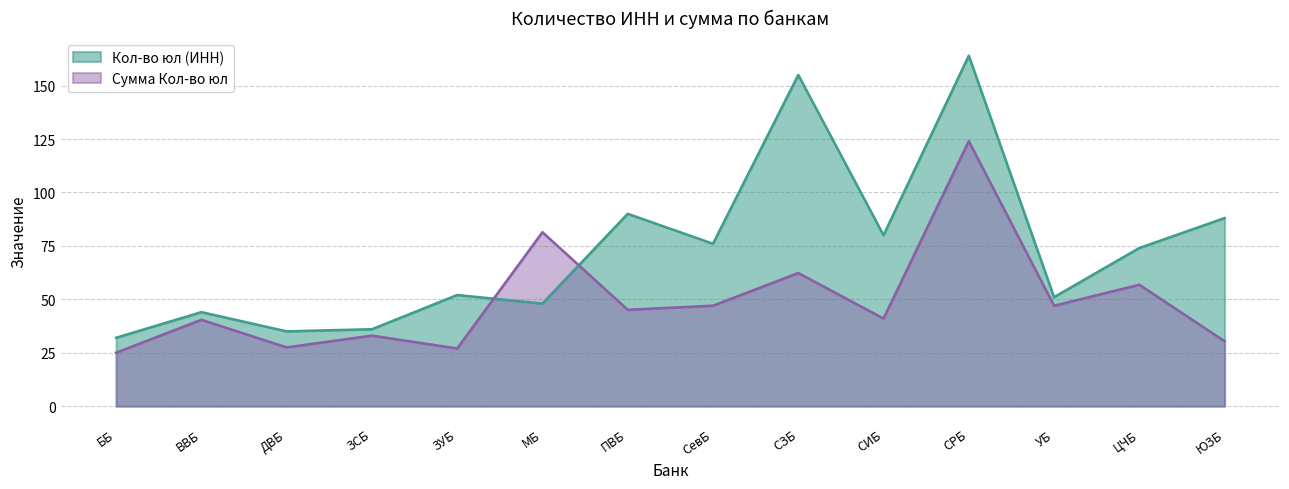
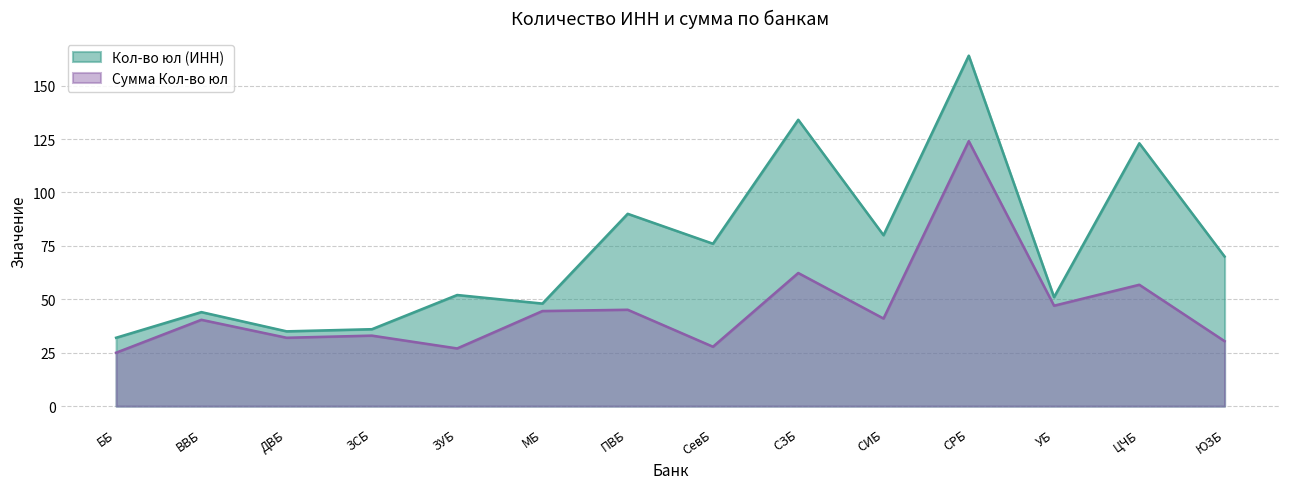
  {
    "Кол-во юл (ИНН)": {
      "ББ": 32,
      "ВВБ": 44,
      "ДВБ": 35,
      "ЗСБ": 36,
      "ЗУБ": 52,
      "МБ": 48,
      "ПВБ": 90,
      "СевБ": 76,
-     "СЗБ": 155,
+     "СЗБ": 134,
      "СИБ": 80,
      "СРБ": 164,
      "УБ": 51,
-     "ЦЧБ": 74,
-     "ЮЗБ": 88
+     "ЦЧБ": 123,
+     "ЮЗБ": 70
    },
    "Сумма Кол-во юл": {
      "ББ": 25,
      "ВВБ": 40,
-     "ДВБ": 28,
+     "ДВБ": 32,
      "ЗСБ": 33,
      "ЗУБ": 27,
-     "МБ": 81,
+     "МБ": 45,
      "ПВБ": 45,
-     "СевБ": 47,
+     "СевБ": 28,
      "СЗБ": 62,
      "СИБ": 41,
      "СРБ": 124,
      "УБ": 47,
      "ЦЧБ": 57,
      "ЮЗБ": 30
    }
  }
